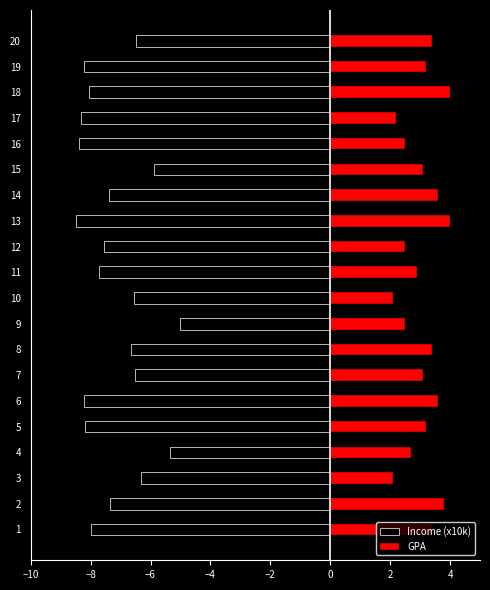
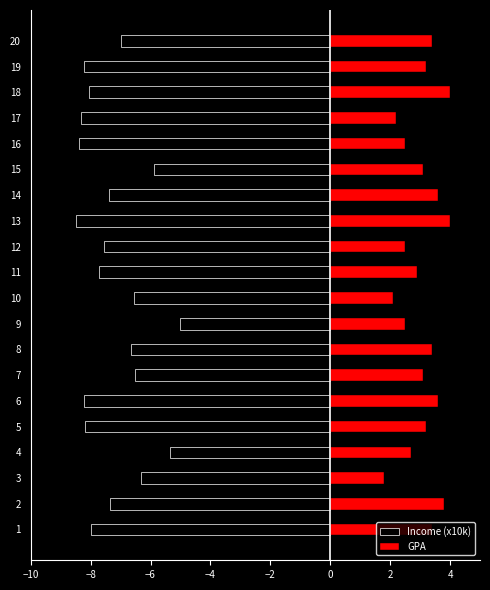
  {
    "Income (x10k)": {
-     "20": -6.5,
+     "20": -7.0,
      "19": -8.2,
      "18": -8.0,
      "17": -8.3,
      "16": -8.4,
      "15": -5.9,
      "14": -7.4,
      "13": -8.5,
      "12": -7.6,
      "11": -7.7,
      "10": -6.6,
      "9": -5.0,
      "8": -6.6,
      "7": -6.5,
      "6": -8.2,
      "5": -8.2,
      "4": -5.4,
      "3": -6.3,
      "2": -7.4,
      "1": -8.0
    },
    "GPA": {
      "20": 3.4,
      "19": 3.2,
      "18": 4.0,
      "17": 2.2,
      "16": 2.5,
      "15": 3.1,
      "14": 3.6,
      "13": 4.0,
      "12": 2.5,
      "11": 2.9,
      "10": 2.1,
      "9": 2.5,
      "8": 3.4,
      "7": 3.1,
      "6": 3.6,
      "5": 3.2,
      "4": 2.7,
-     "3": 2.1,
+     "3": 1.8,
      "2": 3.8
    }
  }
